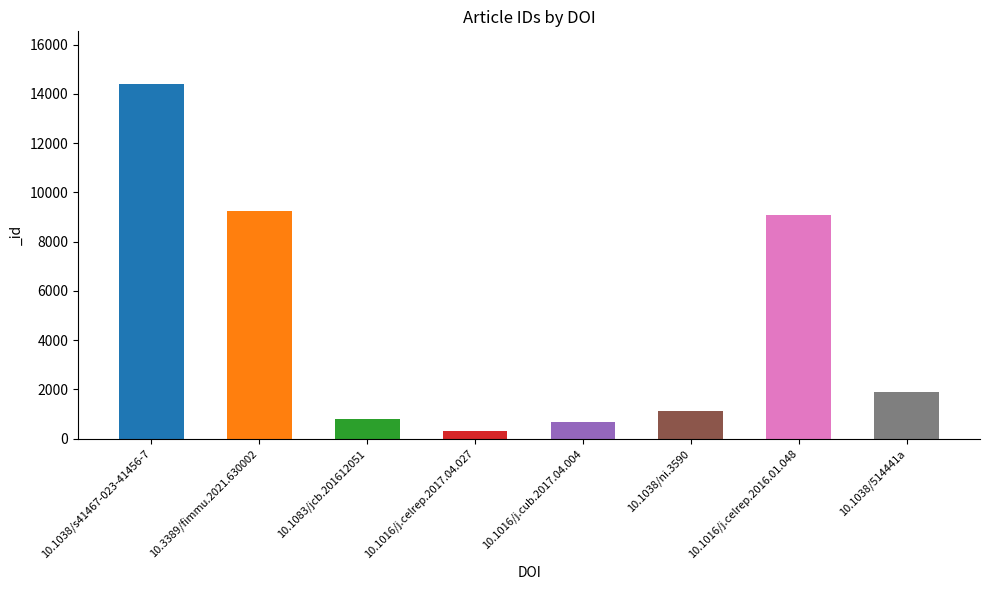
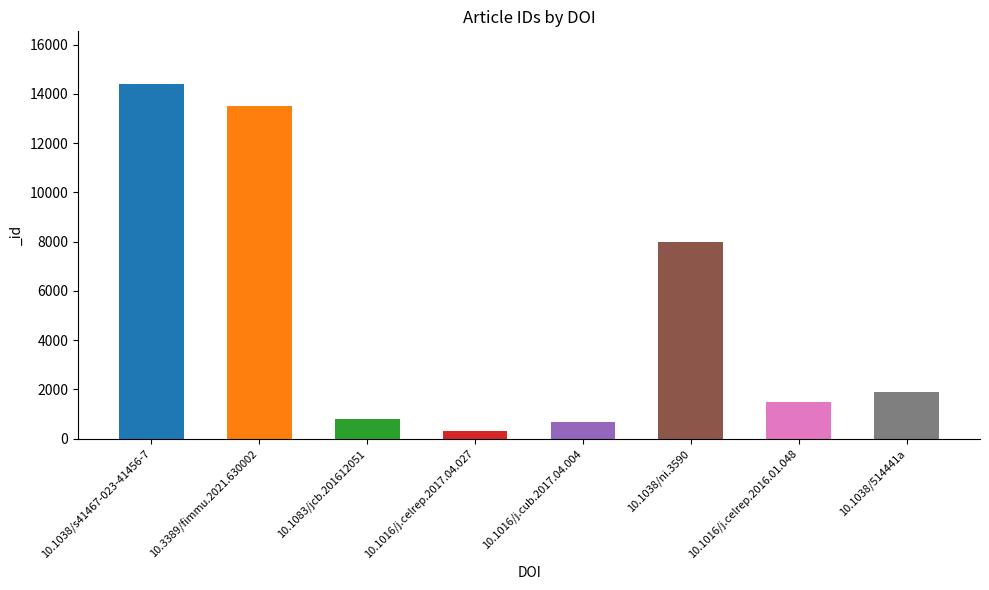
  {
    "10.1038/s41467-023-41456-7": 14400,
-   "10.3389/fimmu.2021.630002": 9300,
+   "10.3389/fimmu.2021.630002": 13500,
    "10.1083/jcb.201612051": 800,
    "10.1016/j.celrep.2017.04.027": 300,
    "10.1016/j.cub.2017.04.004": 700,
-   "10.1038/ni.3590": 1100,
-   "10.1016/j.celrep.2016.01.048": 9100,
+   "10.1038/ni.3590": 8000,
+   "10.1016/j.celrep.2016.01.048": 1500,
    "10.1038/514441a": 1900
  }
